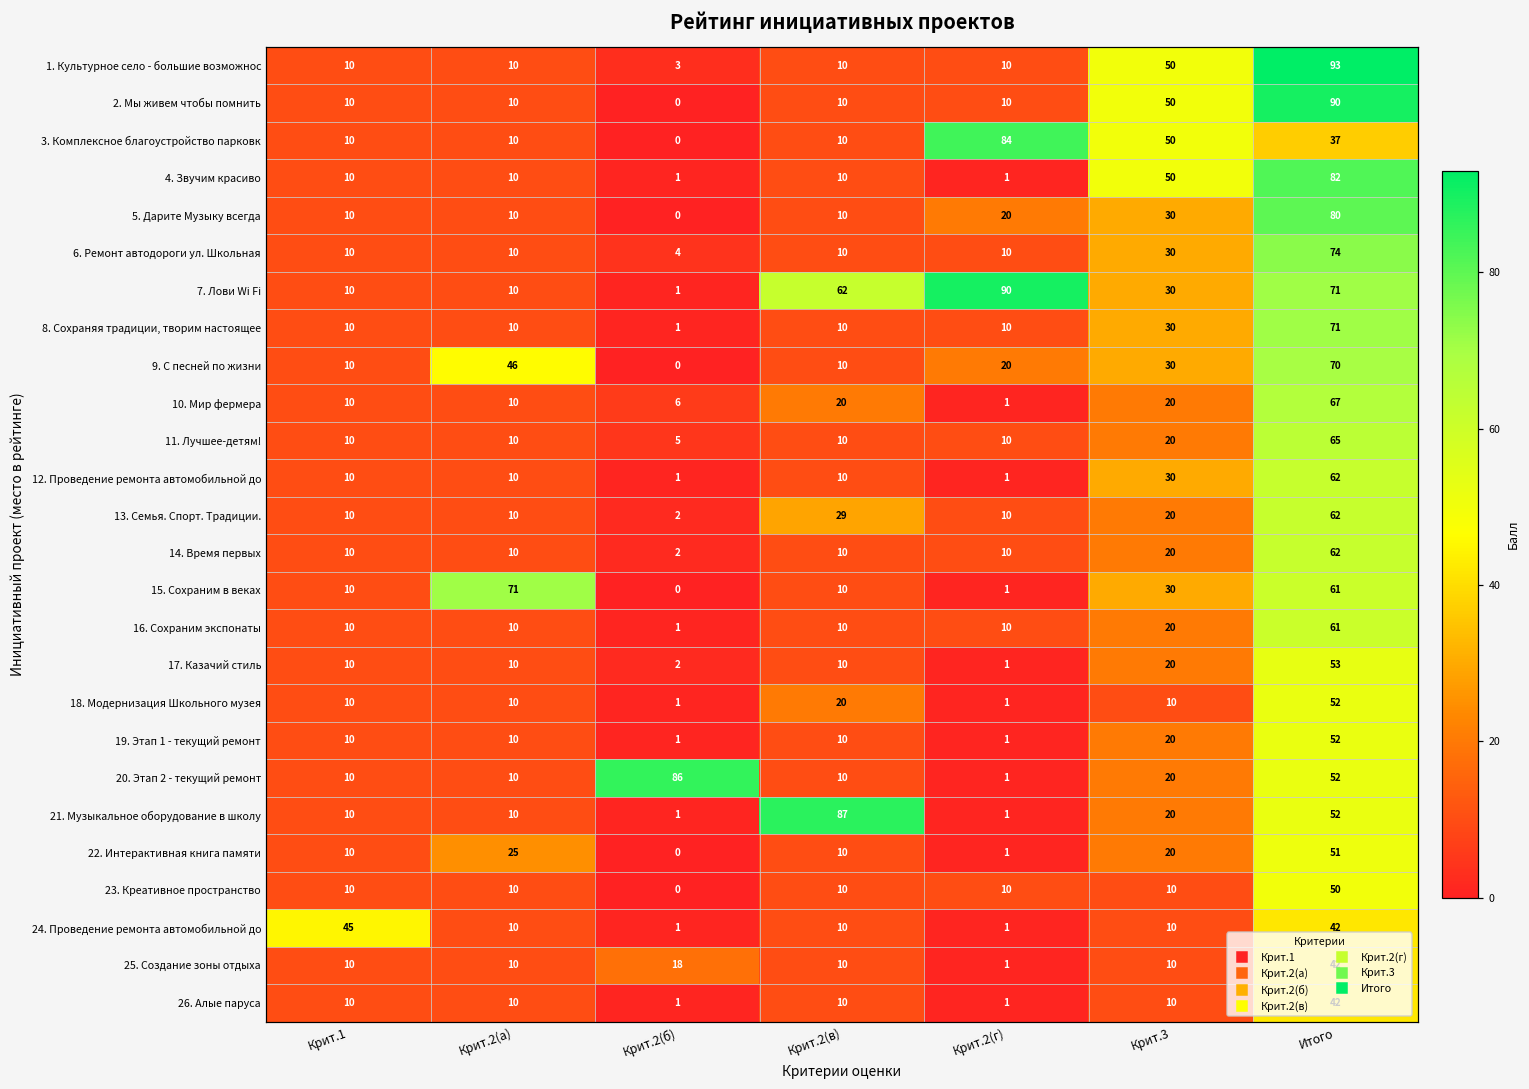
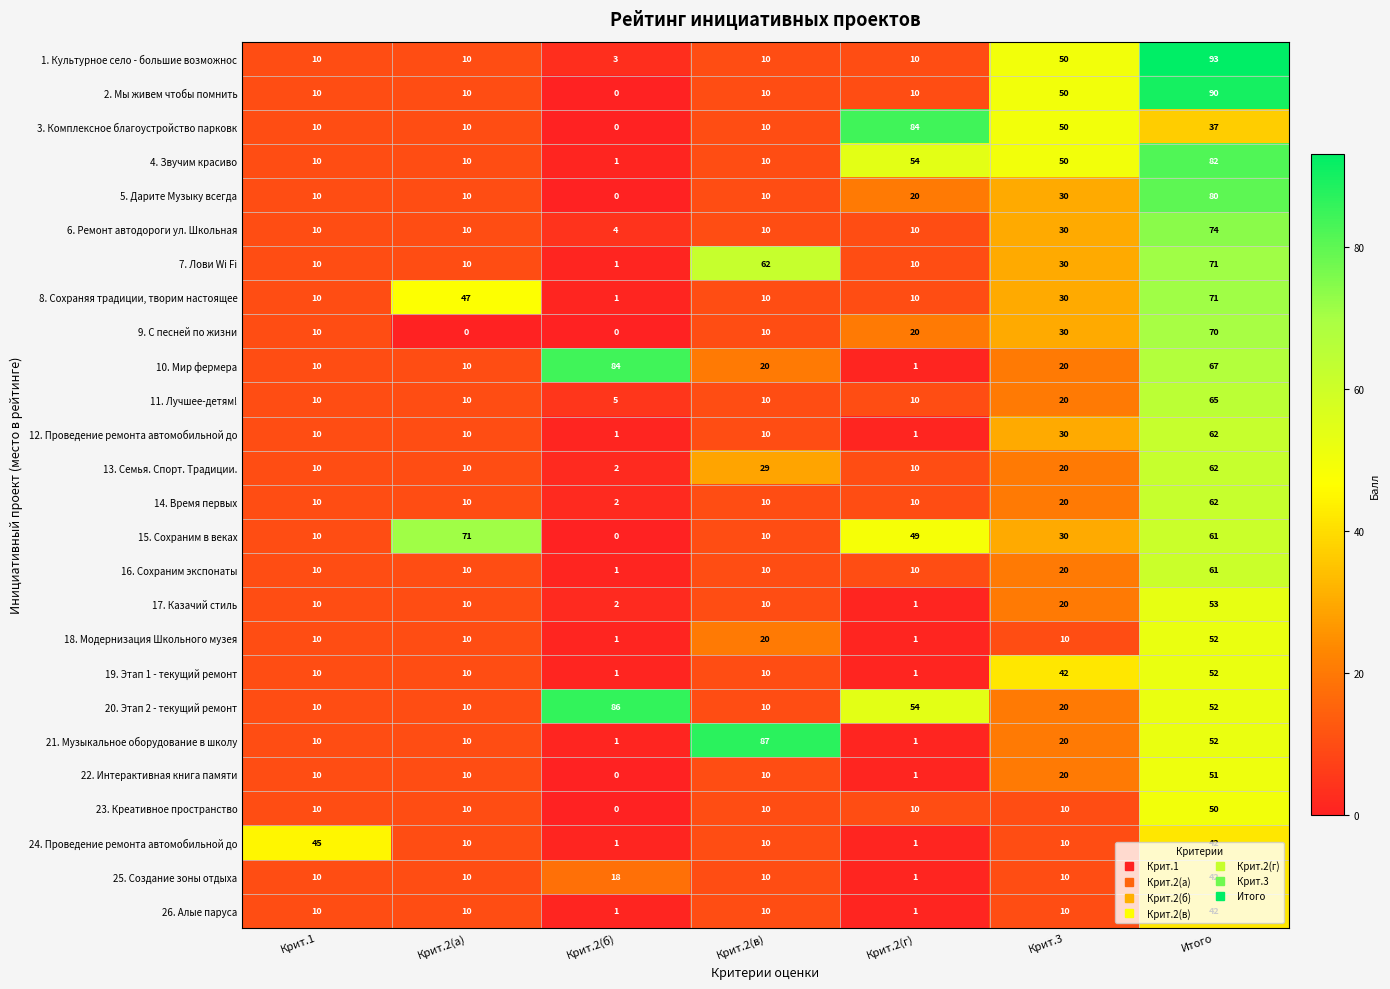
  {
    "1. Культурное село - большие возможнос": {
      "Крит.1": 10,
      "Крит.2(а)": 10,
      "Крит.2(б)": 3,
      "Крит.2(в)": 10,
      "Крит.2(г)": 10,
      "Крит.3": 50,
      "Итого": 93
    },
    "2. Мы живем чтобы помнить": {
      "Крит.1": 10,
      "Крит.2(а)": 10,
      "Крит.2(б)": 0,
      "Крит.2(в)": 10,
      "Крит.2(г)": 10,
      "Крит.3": 50,
      "Итого": 90
    },
    "3. Комплексное благоустройство парковк": {
      "Крит.1": 10,
      "Крит.2(а)": 10,
      "Крит.2(б)": 0,
      "Крит.2(в)": 10,
      "Крит.2(г)": 84,
      "Крит.3": 50,
      "Итого": 37
    },
    "4. Звучим красиво": {
      "Крит.1": 10,
      "Крит.2(а)": 10,
      "Крит.2(б)": 1,
      "Крит.2(в)": 10,
-     "Крит.2(г)": 1,
+     "Крит.2(г)": 54,
      "Крит.3": 50,
      "Итого": 82
    },
    "5. Дарите Музыку всегда": {
      "Крит.1": 10,
      "Крит.2(а)": 10,
      "Крит.2(б)": 0,
      "Крит.2(в)": 10,
      "Крит.2(г)": 20,
      "Крит.3": 30,
      "Итого": 80
    },
    "6. Ремонт автодороги ул. Школьная": {
      "Крит.1": 10,
      "Крит.2(а)": 10,
      "Крит.2(б)": 4,
      "Крит.2(в)": 10,
      "Крит.2(г)": 10,
      "Крит.3": 30,
      "Итого": 74
    },
    "7. Лови Wi Fi": {
      "Крит.1": 10,
      "Крит.2(а)": 10,
      "Крит.2(б)": 1,
      "Крит.2(в)": 62,
-     "Крит.2(г)": 90,
+     "Крит.2(г)": 10,
      "Крит.3": 30,
      "Итого": 71
    },
    "8. Сохраняя традиции, творим настоящее": {
      "Крит.1": 10,
-     "Крит.2(а)": 10,
+     "Крит.2(а)": 47,
      "Крит.2(б)": 1,
      "Крит.2(в)": 10,
      "Крит.2(г)": 10,
      "Крит.3": 30,
      "Итого": 71
    },
    "9. С песней по жизни": {
      "Крит.1": 10,
-     "Крит.2(а)": 46,
+     "Крит.2(а)": 0,
      "Крит.2(б)": 0,
      "Крит.2(в)": 10,
      "Крит.2(г)": 20,
      "Крит.3": 30,
      "Итого": 70
    },
    "10. Мир фермера": {
      "Крит.1": 10,
      "Крит.2(а)": 10,
-     "Крит.2(б)": 6,
+     "Крит.2(б)": 84,
      "Крит.2(в)": 20,
      "Крит.2(г)": 1,
      "Крит.3": 20,
      "Итого": 67
    },
    "11. Лучшее-детям!": {
      "Крит.1": 10,
      "Крит.2(а)": 10,
      "Крит.2(б)": 5,
      "Крит.2(в)": 10,
      "Крит.2(г)": 10,
      "Крит.3": 20,
      "Итого": 65
    },
    "12. Проведение ремонта автомобильной до": {
      "Крит.1": 10,
      "Крит.2(а)": 10,
      "Крит.2(б)": 1,
      "Крит.2(в)": 10,
      "Крит.2(г)": 1,
      "Крит.3": 30,
      "Итого": 62
    },
    "13. Семья. Спорт. Традиции.": {
      "Крит.1": 10,
      "Крит.2(а)": 10,
      "Крит.2(б)": 2,
      "Крит.2(в)": 29,
      "Крит.2(г)": 10,
      "Крит.3": 20,
      "Итого": 62
    },
    "14. Время первых": {
      "Крит.1": 10,
      "Крит.2(а)": 10,
      "Крит.2(б)": 2,
      "Крит.2(в)": 10,
      "Крит.2(г)": 10,
      "Крит.3": 20,
      "Итого": 62
    },
    "15. Сохраним в веках": {
      "Крит.1": 10,
      "Крит.2(а)": 71,
      "Крит.2(б)": 0,
      "Крит.2(в)": 10,
-     "Крит.2(г)": 1,
+     "Крит.2(г)": 49,
      "Крит.3": 30,
      "Итого": 61
    },
    "16. Сохраним экспонаты": {
      "Крит.1": 10,
      "Крит.2(а)": 10,
      "Крит.2(б)": 1,
      "Крит.2(в)": 10,
      "Крит.2(г)": 10,
      "Крит.3": 20,
      "Итого": 61
    },
    "17. Казачий стиль": {
      "Крит.1": 10,
      "Крит.2(а)": 10,
      "Крит.2(б)": 2,
      "Крит.2(в)": 10,
      "Крит.2(г)": 1,
      "Крит.3": 20,
      "Итого": 53
    },
    "18. Модернизация Школьного музея": {
      "Крит.1": 10,
      "Крит.2(а)": 10,
      "Крит.2(б)": 1,
      "Крит.2(в)": 20,
      "Крит.2(г)": 1,
      "Крит.3": 10,
      "Итого": 52
    },
    "19. Этап 1 - текущий ремонт": {
      "Крит.1": 10,
      "Крит.2(а)": 10,
      "Крит.2(б)": 1,
      "Крит.2(в)": 10,
      "Крит.2(г)": 1,
-     "Крит.3": 20,
+     "Крит.3": 42,
      "Итого": 52
    },
    "20. Этап 2 - текущий ремонт": {
      "Крит.1": 10,
      "Крит.2(а)": 10,
      "Крит.2(б)": 86,
      "Крит.2(в)": 10,
-     "Крит.2(г)": 1,
+     "Крит.2(г)": 54,
      "Крит.3": 20,
      "Итого": 52
    },
    "21. Музыкальное оборудование в школу": {
      "Крит.1": 10,
      "Крит.2(а)": 10,
      "Крит.2(б)": 1,
      "Крит.2(в)": 87,
      "Крит.2(г)": 1,
      "Крит.3": 20,
      "Итого": 52
    },
    "22. Интерактивная книга памяти": {
      "Крит.1": 10,
-     "Крит.2(а)": 25,
+     "Крит.2(а)": 10,
      "Крит.2(б)": 0,
      "Крит.2(в)": 10,
      "Крит.2(г)": 1,
      "Крит.3": 20,
      "Итого": 51
    },
    "23. Креативное пространство": {
      "Крит.1": 10,
      "Крит.2(а)": 10,
      "Крит.2(б)": 0,
      "Крит.2(в)": 10,
      "Крит.2(г)": 10,
      "Крит.3": 10,
      "Итого": 50
    },
    "24. Проведение ремонта автомобильной до": {
      "Крит.1": 45,
      "Крит.2(а)": 10,
      "Крит.2(б)": 1,
      "Крит.2(в)": 10,
      "Крит.2(г)": 1,
      "Крит.3": 10
    },
    "25. Создание зоны отдыха": {
      "Крит.1": 10,
      "Крит.2(а)": 10,
      "Крит.2(б)": 18,
      "Крит.2(в)": 10,
      "Крит.2(г)": 1,
      "Крит.3": 10
    },
    "26. Алые паруса": {
      "Крит.1": 10,
      "Крит.2(а)": 10,
      "Крит.2(б)": 1,
      "Крит.2(в)": 10,
      "Крит.2(г)": 1,
      "Крит.3": 10
    }
  }
